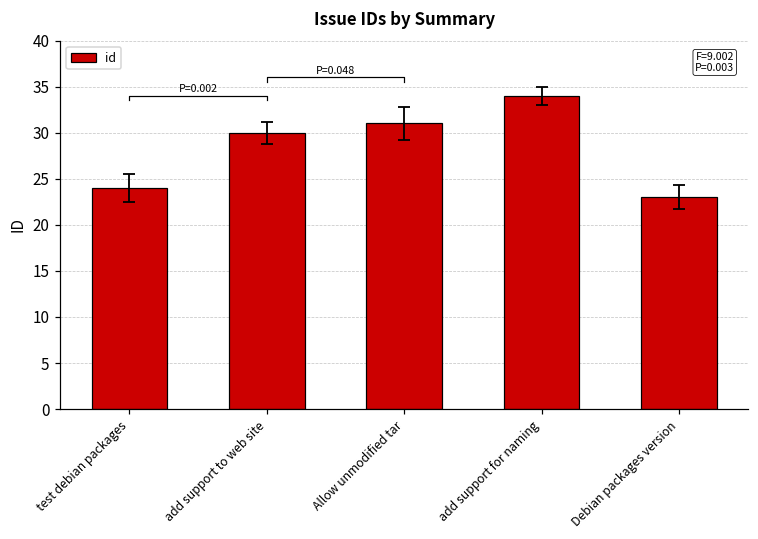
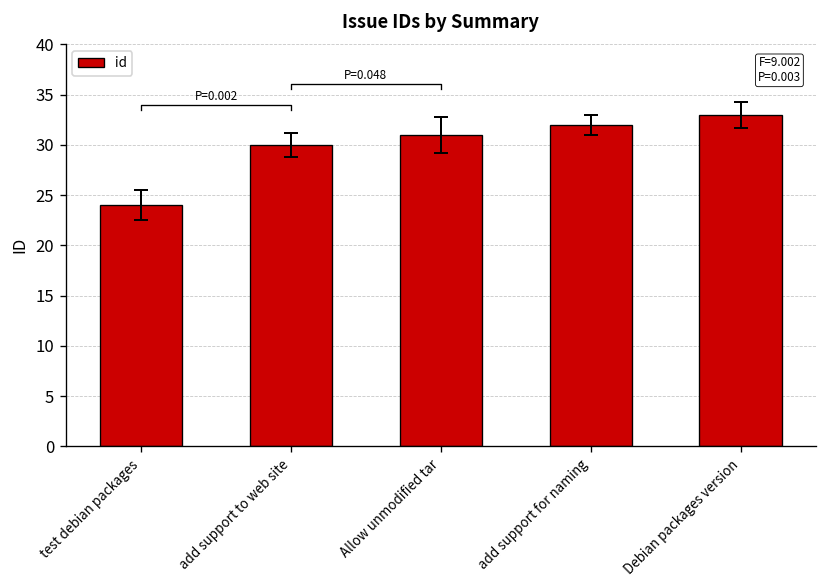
  {
    "id": {
      "test debian packages": 24,
      "add support to web site": 30,
      "Allow unmodified tar": 31,
-     "add support for naming": 34,
-     "Debian packages version": 23
+     "add support for naming": 32,
+     "Debian packages version": 33
    }
  }
